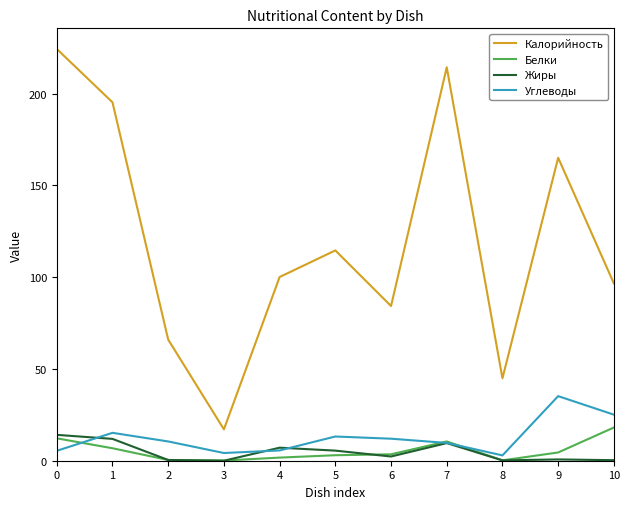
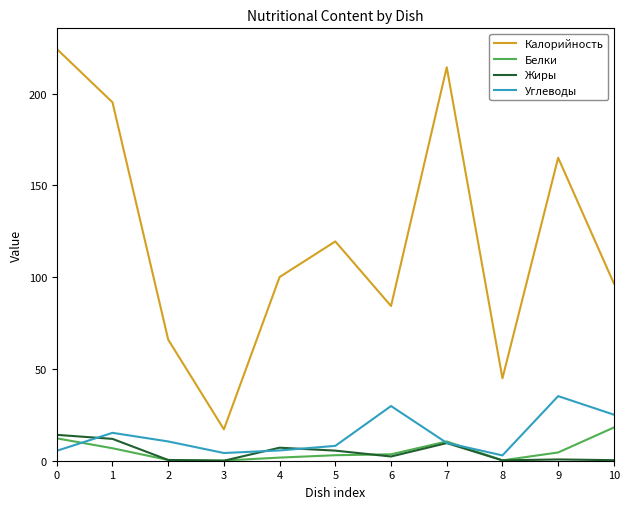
  {
    "Калорийность": {
      "0": 224,
      "1": 195,
      "2": 66,
      "3": 17,
      "4": 100,
-     "5": 115,
+     "5": 120,
      "6": 84,
      "7": 214,
      "8": 45,
      "9": 165,
      "10": 97
    },
    "Белки": {
      "0": 12,
      "1": 7,
      "4": 2,
      "5": 3,
      "9": 5,
      "10": 18
    },
    "Жиры": {
      "0": 14,
      "1": 12,
      "4": 7,
      "5": 6,
      "9": 1,
      "10": 0
    },
    "Углеводы": {
      "0": 5,
      "1": 15,
      "2": 11,
      "3": 4,
      "4": 6,
-     "5": 13,
-     "6": 12,
+     "5": 8,
+     "6": 30,
      "8": 3,
      "9": 35,
      "10": 25
    }
  }
